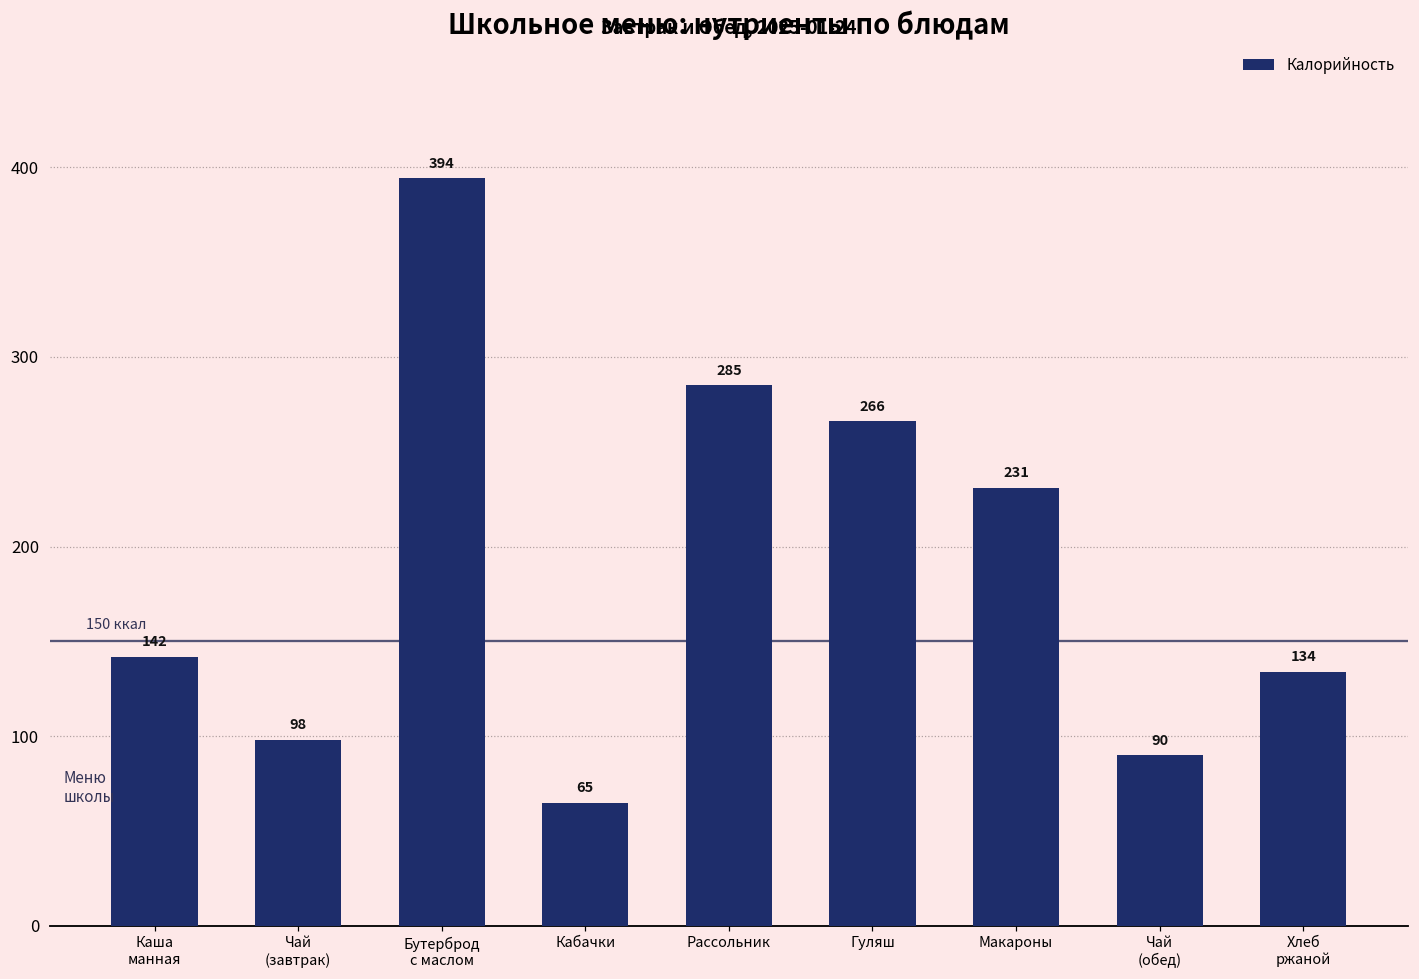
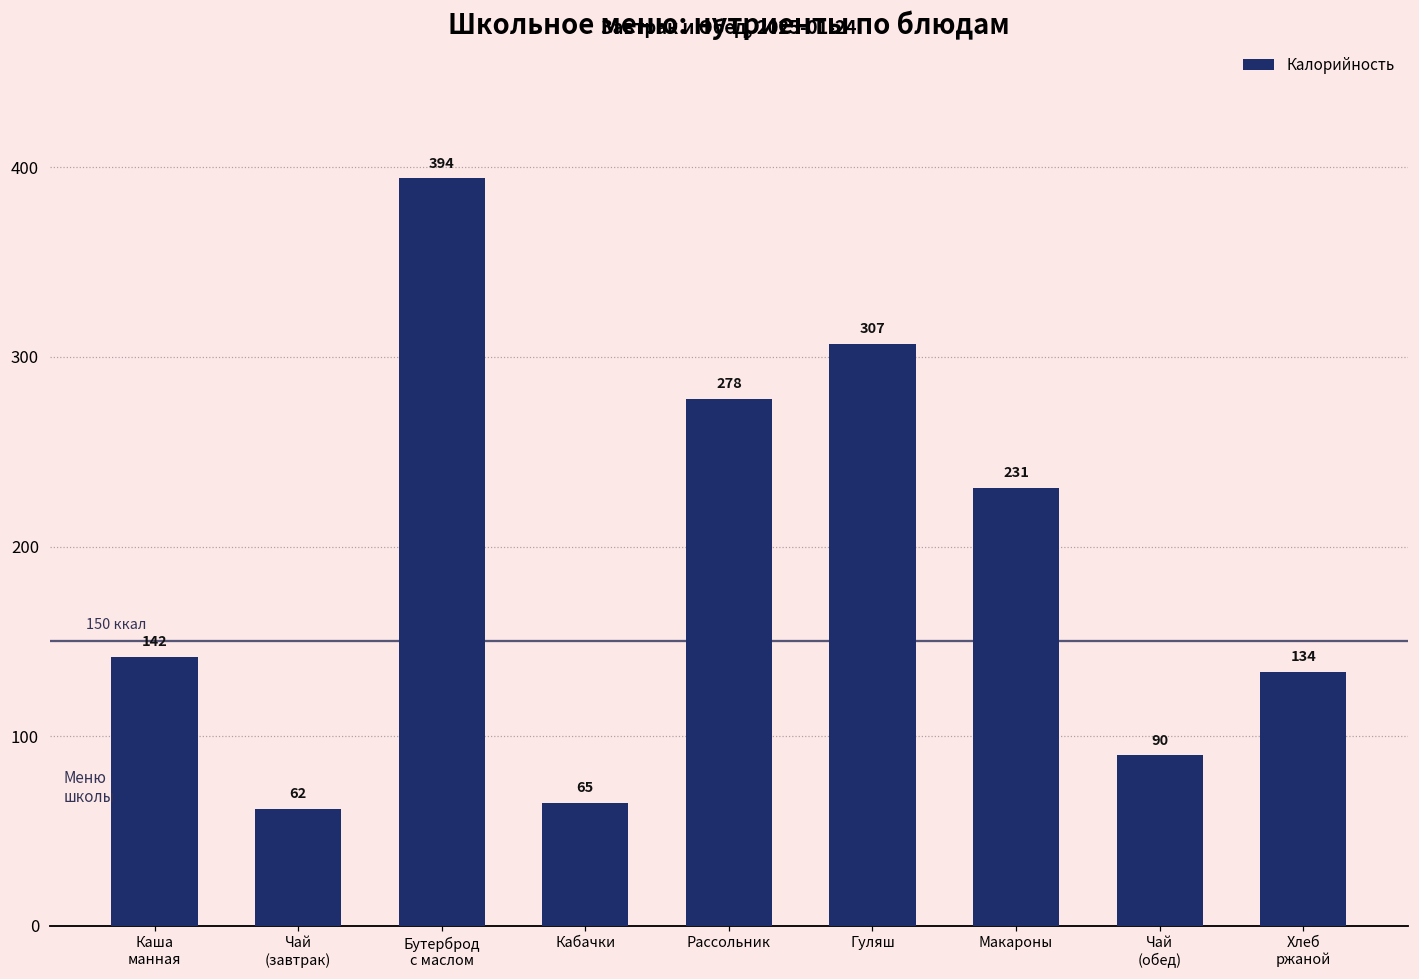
  {
    "Каша манная": 142,
-   "Чай (завтрак)": 98,
+   "Чай (завтрак)": 62,
    "Бутерброд с маслом": 394,
    "Кабачки": 65,
-   "Рассольник": 285,
-   "Гуляш": 266,
+   "Рассольник": 278,
+   "Гуляш": 307,
    "Макароны": 231,
    "Чай (обед)": 90,
    "Хлеб ржаной": 134
  }
